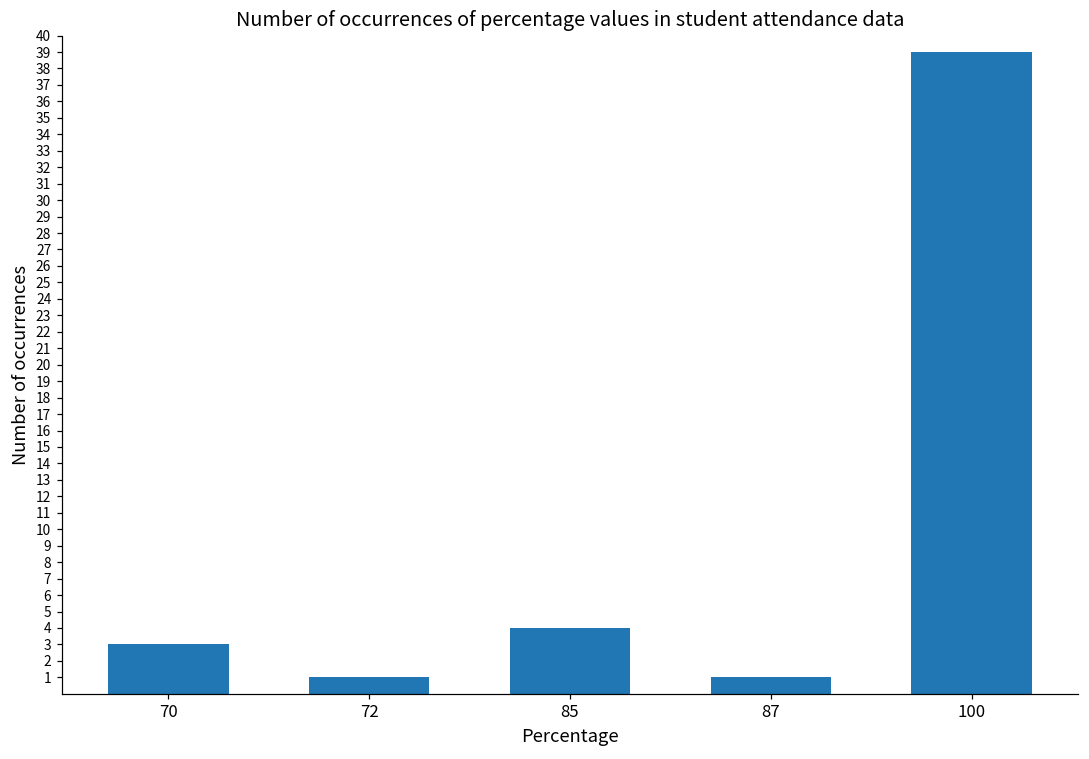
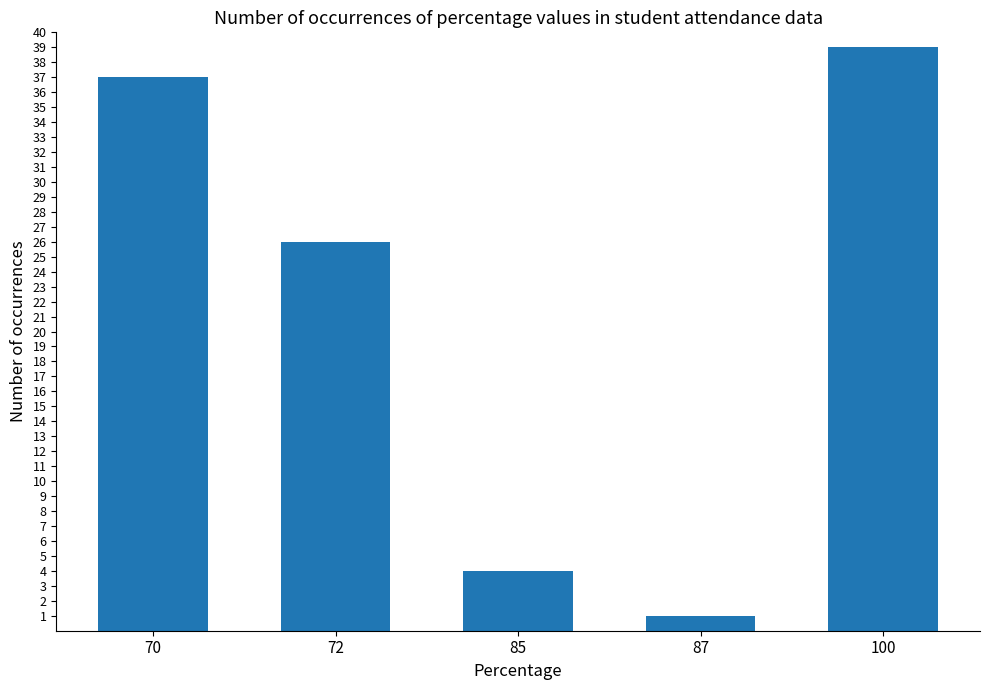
  {
-   "70": 3,
-   "72": 1,
+   "70": 37,
+   "72": 26,
    "85": 4,
    "87": 1,
    "100": 39
  }
